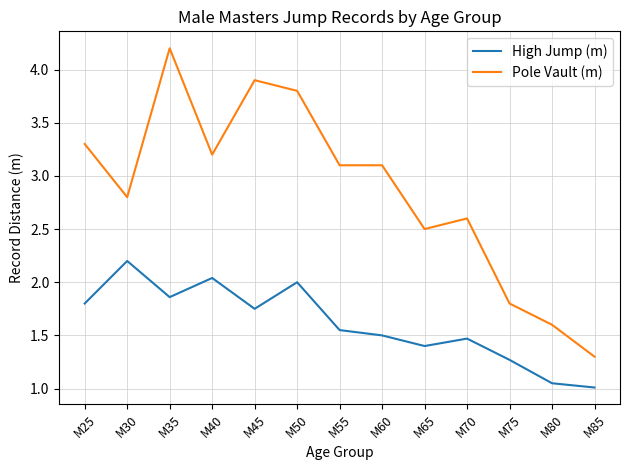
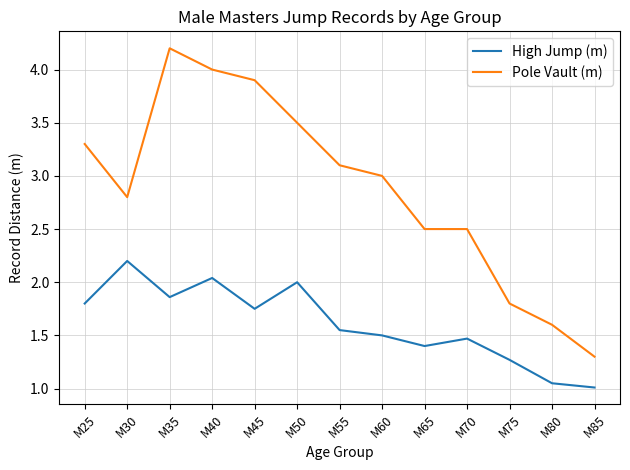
  {
    "High Jump (m)": {
      "M25": 1.8,
      "M30": 2.2,
      "M35": 1.86,
      "M40": 2.04,
      "M45": 1.75,
      "M50": 2.0,
      "M55": 1.55,
      "M60": 1.5,
      "M65": 1.4,
      "M70": 1.47,
      "M75": 1.27,
      "M80": 1.05,
      "M85": 1.0
    },
    "Pole Vault (m)": {
      "M25": 3.3,
      "M30": 2.8,
      "M35": 4.2,
-     "M40": 3.2,
+     "M40": 4.0,
      "M45": 3.9,
-     "M50": 3.8,
+     "M50": 3.5,
      "M55": 3.1,
-     "M60": 3.1,
+     "M60": 3.0,
      "M65": 2.5,
-     "M70": 2.6,
+     "M70": 2.5,
      "M75": 1.8,
      "M80": 1.6,
      "M85": 1.3
    }
  }
